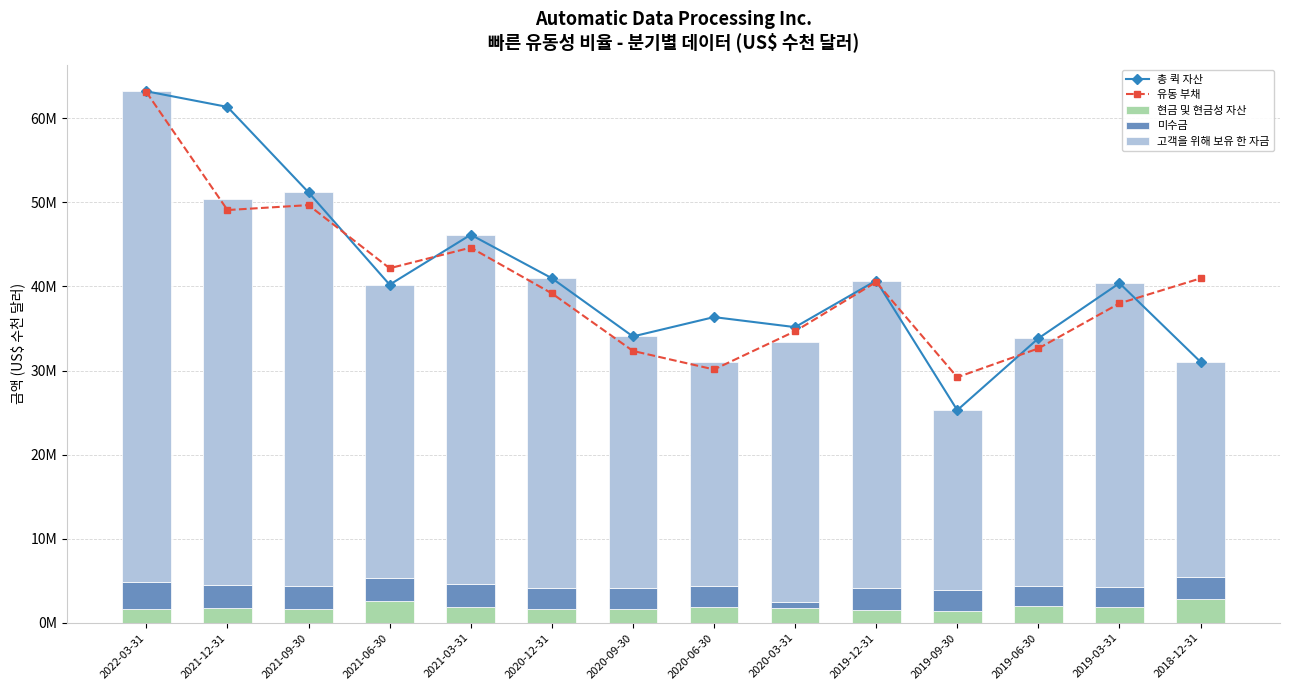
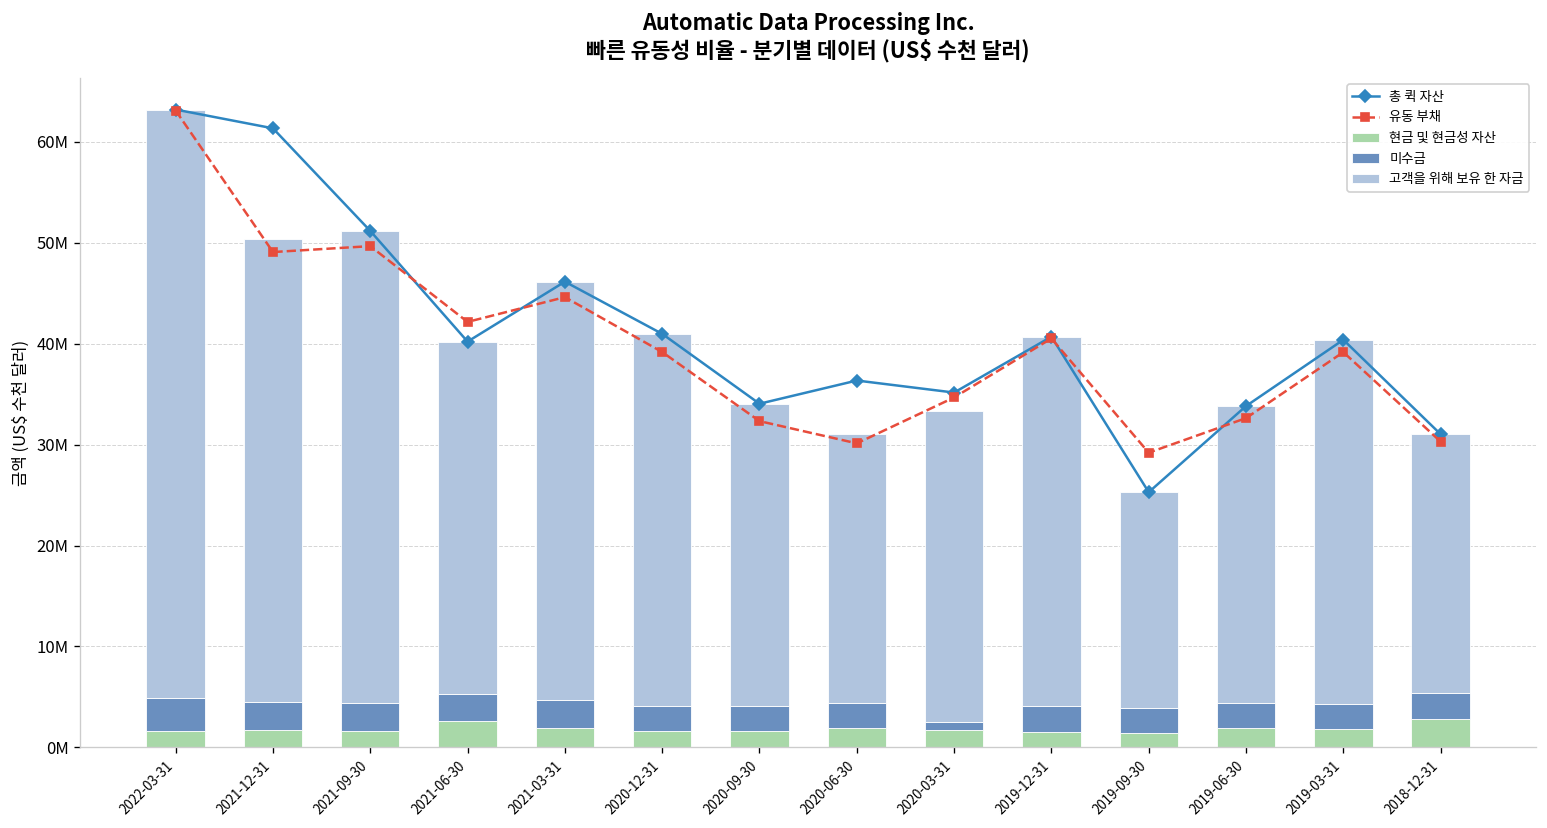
  {
    "총 퀵 자산": {
      "2021-12-31": 61000000,
      "2021-09-30": 51000000,
      "2021-06-30": 40000000,
      "2021-03-31": 46000000,
      "2020-12-31": 41000000,
      "2020-09-30": 34000000,
      "2020-06-30": 36000000,
      "2020-03-31": 35000000,
      "2019-09-30": 25000000,
      "2019-06-30": 34000000,
      "2019-03-31": 40000000,
      "2018-12-31": 31000000
    },
    "미수금": {
      "2022-03-31": 3000000,
      "2021-12-31": 3000000,
      "2021-09-30": 3000000,
      "2021-06-30": 3000000,
      "2021-03-31": 3000000,
      "2020-12-31": 3000000,
      "2020-09-30": 2000000,
      "2020-06-30": 2000000,
      "2020-03-31": 1000000,
      "2019-12-31": 3000000,
      "2019-09-30": 2000000,
      "2019-06-30": 2000000,
      "2019-03-31": 2000000,
      "2018-12-31": 3000000
    },
    "유동 부채": {
      "2021-12-31": 49000000,
      "2021-09-30": 50000000,
      "2021-06-30": 42000000,
      "2021-03-31": 45000000,
      "2020-12-31": 39000000,
      "2020-09-30": 32000000,
      "2020-06-30": 30000000,
      "2020-03-31": 35000000,
      "2019-09-30": 29000000,
      "2019-06-30": 33000000,
-     "2019-03-31": 38000000,
-     "2018-12-31": 41000000
+     "2019-03-31": 39000000,
+     "2018-12-31": 30000000
    }
  }
